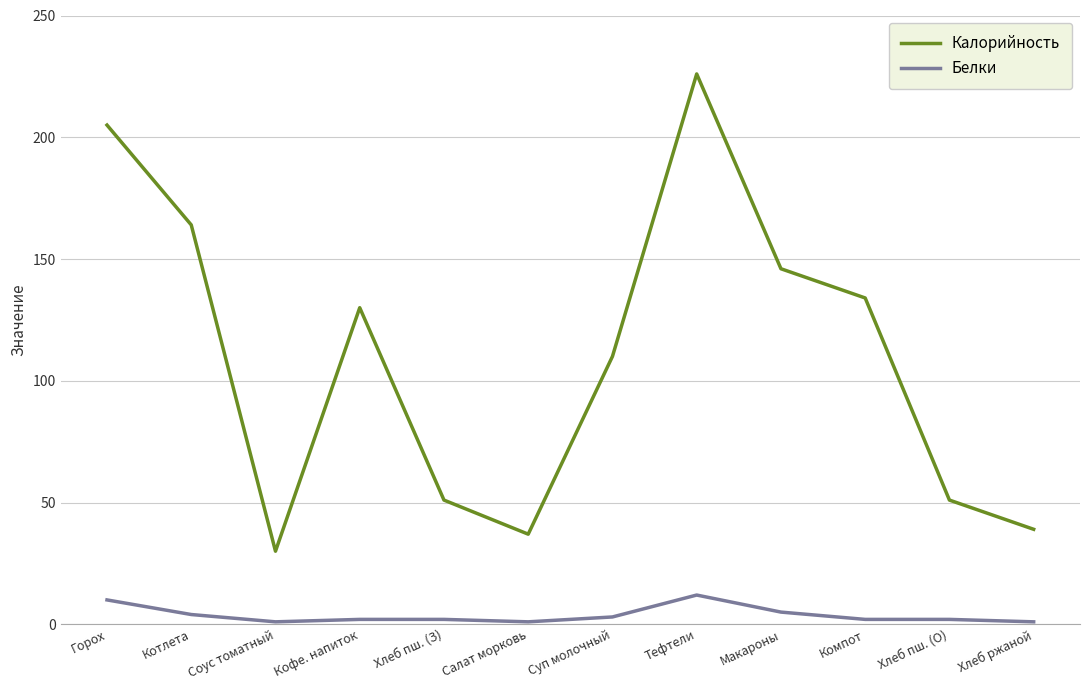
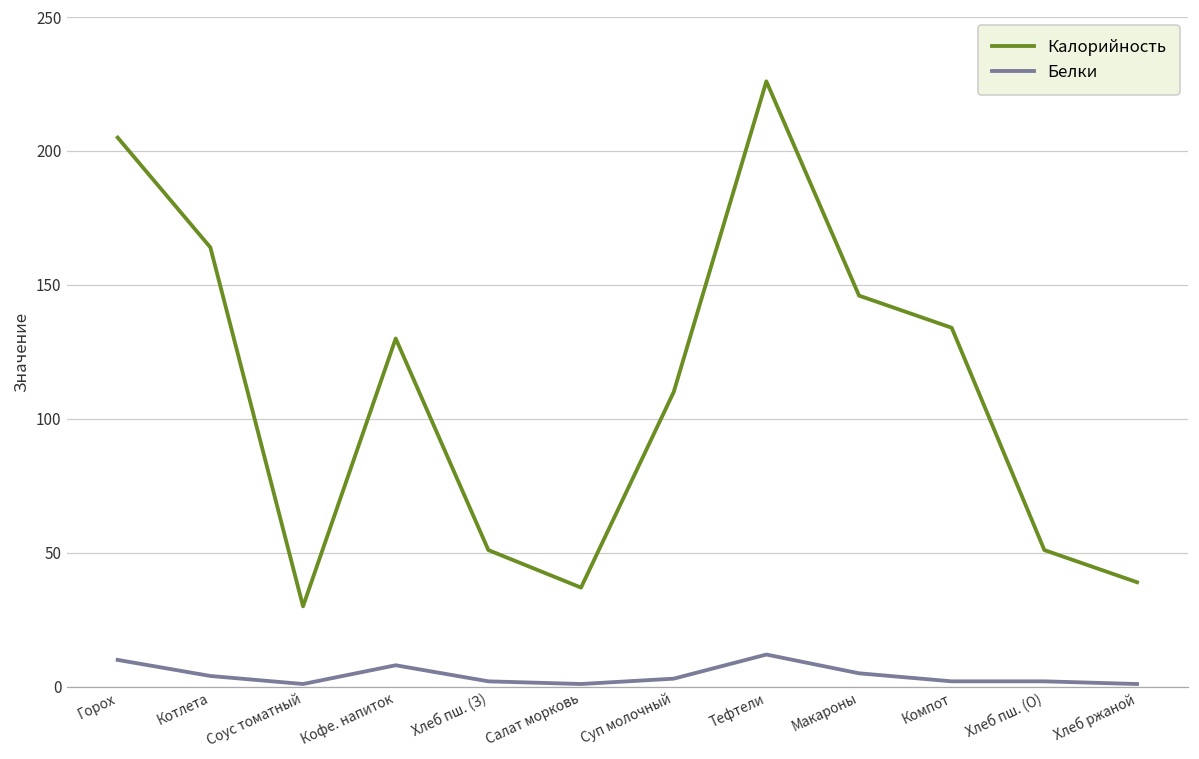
  {
    "Калорийность": {
      "Горох": 205,
      "Котлета": 164,
      "Соус томатный": 30,
      "Кофе. напиток": 130,
      "Хлеб пш. (З)": 51,
      "Салат морковь": 37,
      "Суп молочный": 110,
      "Тефтели": 226,
      "Макароны": 146,
      "Компот": 134,
      "Хлеб пш. (О)": 51,
      "Хлеб ржаной": 39
    },
    "Белки": {
      "Горох": 10,
      "Котлета": 4,
      "Соус томатный": 1,
-     "Кофе. напиток": 2,
+     "Кофе. напиток": 8,
      "Хлеб пш. (З)": 2,
      "Салат морковь": 1,
      "Суп молочный": 3,
      "Тефтели": 12,
      "Макароны": 5,
      "Компот": 2,
      "Хлеб пш. (О)": 2,
      "Хлеб ржаной": 1
    }
  }
